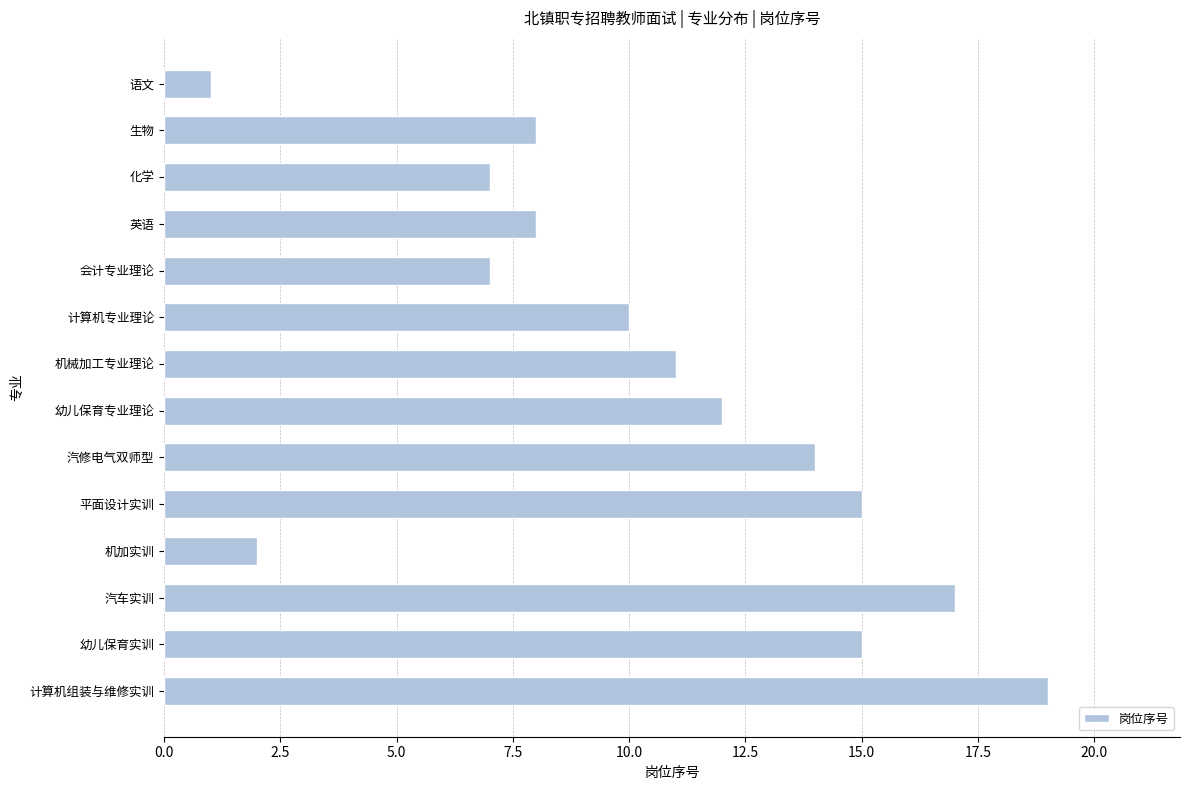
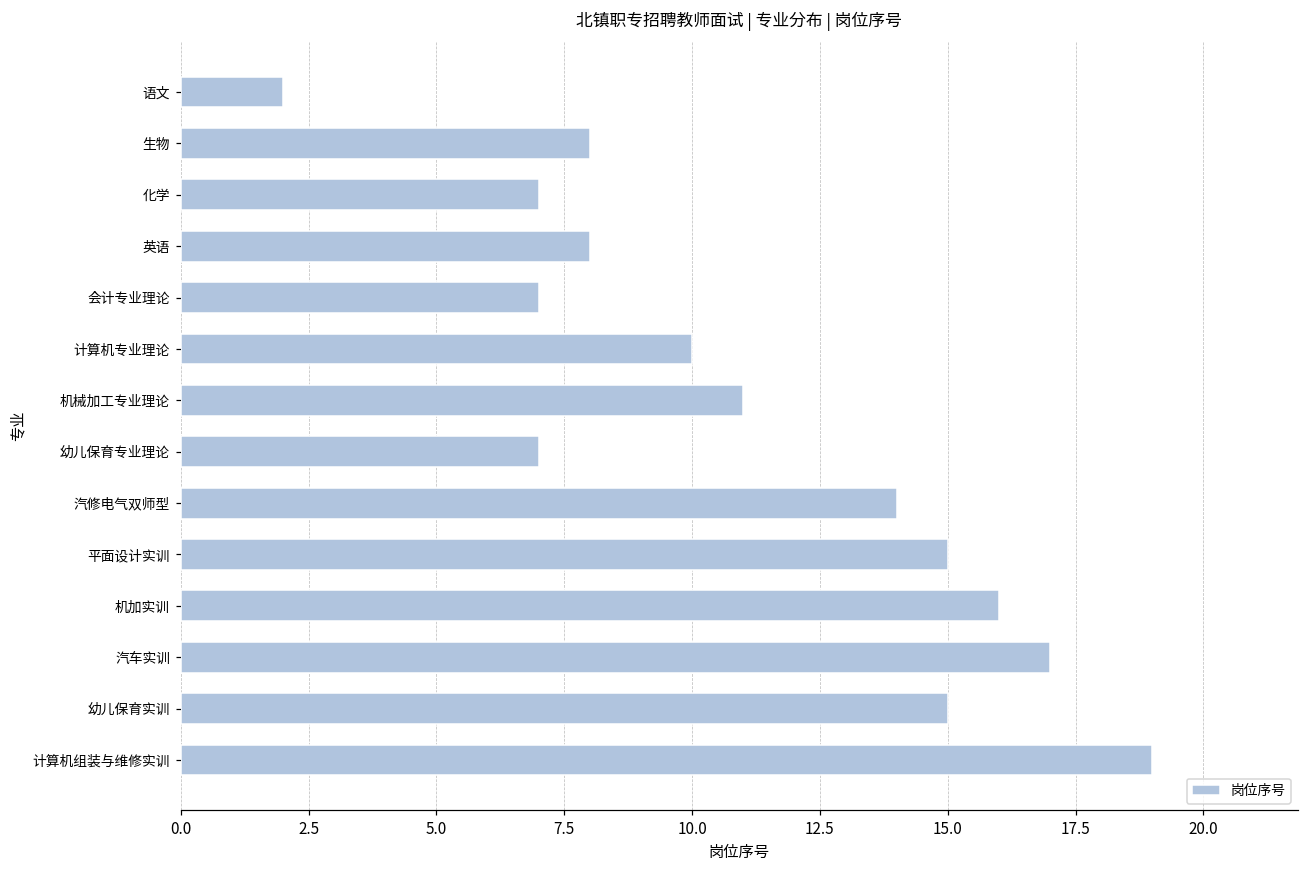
  {
-   "语文": 1,
+   "语文": 2,
    "生物": 8,
    "化学": 7,
    "英语": 8,
    "会计专业理论": 7,
    "计算机专业理论": 10,
    "机械加工专业理论": 11,
-   "幼儿保育专业理论": 12,
+   "幼儿保育专业理论": 7,
    "汽修电气双师型": 14,
    "平面设计实训": 15,
-   "机加实训": 2,
+   "机加实训": 16,
    "汽车实训": 17,
    "幼儿保育实训": 15,
    "计算机组装与维修实训": 19
  }
